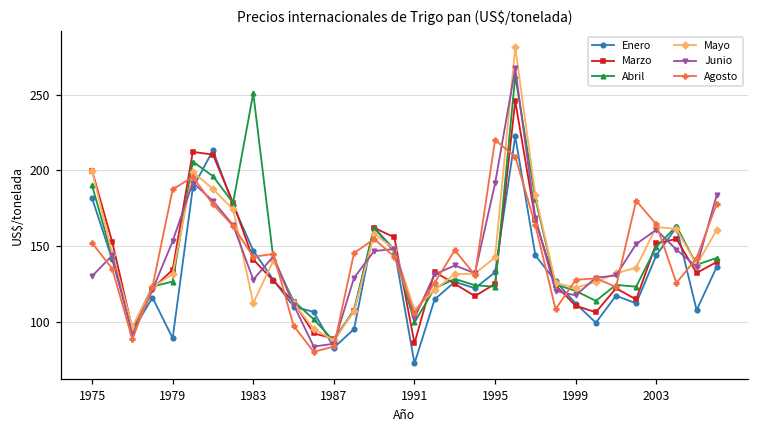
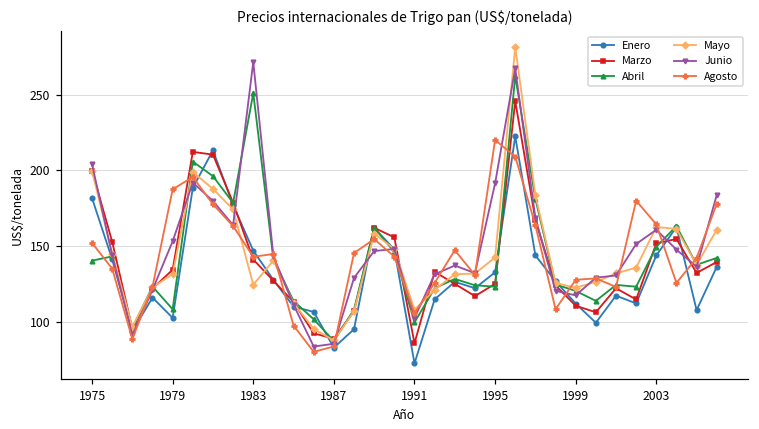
  {
    "Enero": {
      "1975": 182,
-     "1979": 89,
+     "1979": 103,
      "1983": 147,
      "1991": 72,
      "1995": 133,
      "2003": 144
    },
    "Marzo": {
      "1979": 134,
      "1991": 86,
      "1995": 125,
      "2003": 152
    },
    "Abril": {
-     "1975": 190,
-     "1979": 127,
+     "1975": 140,
+     "1979": 108,
      "1983": 251,
      "1991": 100,
      "1995": 123,
      "1999": 120,
      "2003": 150
    },
    "Mayo": {
      "1979": 131,
-     "1983": 112,
+     "1983": 124,
      "1991": 108,
      "1995": 142,
      "1999": 122
    },
    "Junio": {
-     "1975": 130,
+     "1975": 204,
      "1979": 153,
-     "1983": 128,
+     "1983": 271,
      "1991": 102,
      "1995": 191,
      "1999": 117
    },
    "Agosto": {
      "1975": 152,
      "1979": 187,
      "1991": 106,
      "1995": 220,
      "1999": 128
    }
  }
